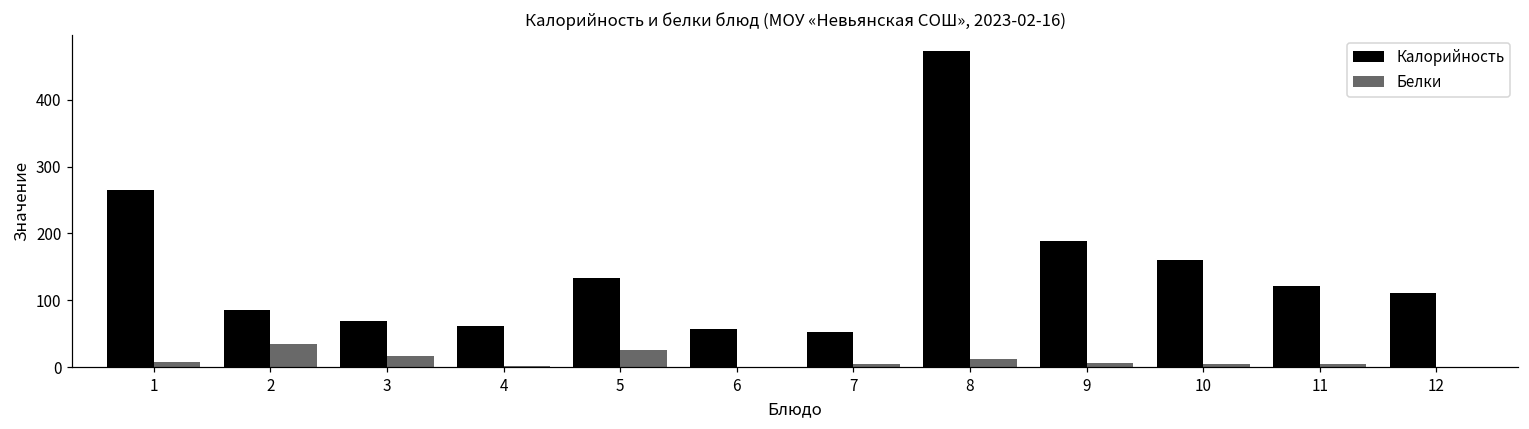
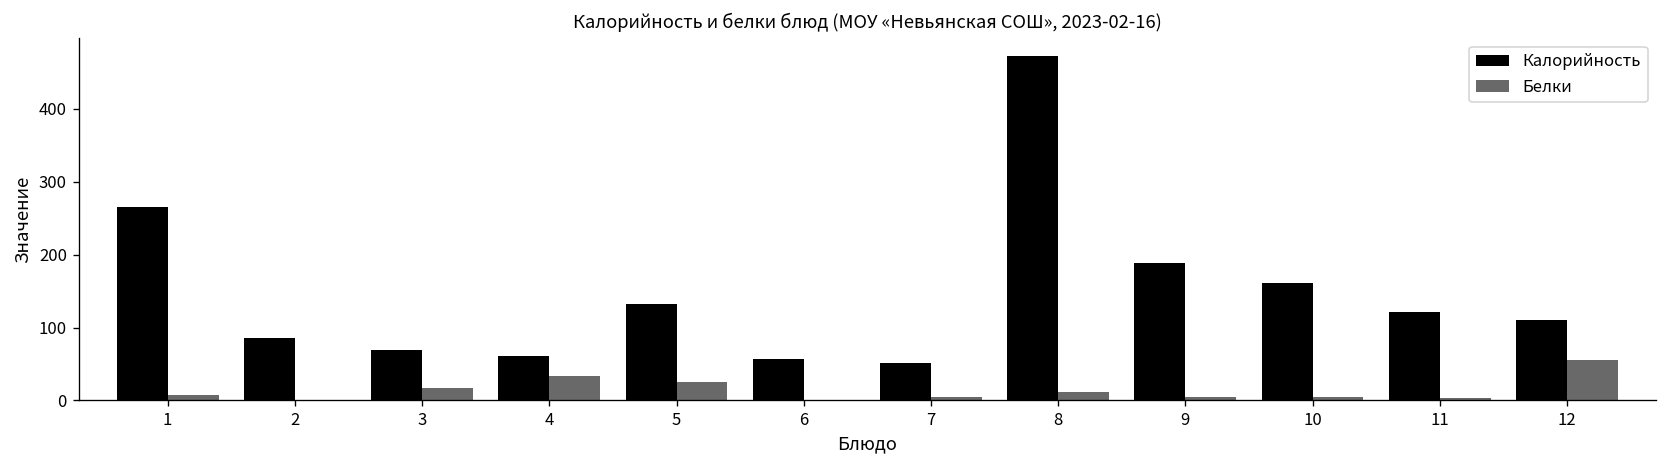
  {
    "Калорийность": {
      "1": 270,
      "2": 90,
      "3": 70,
      "4": 60,
      "5": 130,
      "6": 60,
      "7": 50,
      "8": 470,
      "9": 190,
      "10": 160,
      "11": 120,
      "12": 110
    },
    "Белки": {
      "1": 10,
-     "2": 30,
+     "2": 0,
      "3": 20,
-     "4": 0,
+     "4": 30,
      "5": 30,
      "7": 0,
      "8": 10,
      "9": 10,
      "10": 10,
-     "12": 0
+     "12": 60
    }
  }
